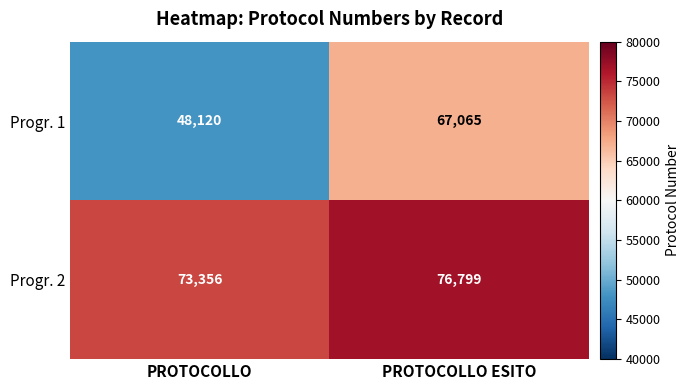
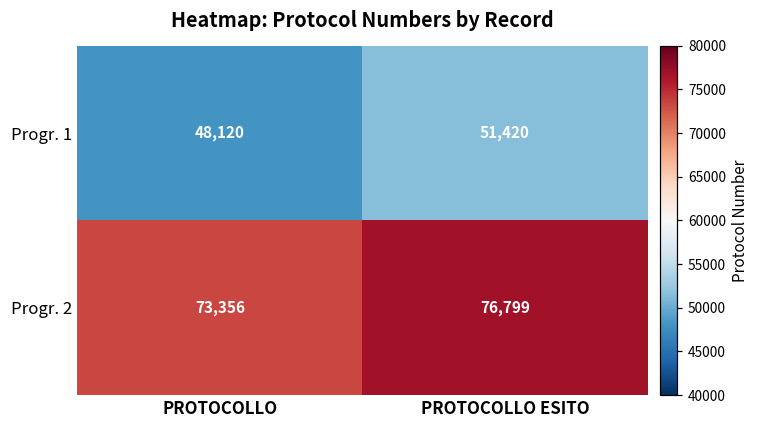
  {
    "Progr. 1": {
      "PROTOCOLLO": "48,120",
-     "PROTOCOLLO ESITO": "67,065"
+     "PROTOCOLLO ESITO": "51,420"
    },
    "Progr. 2": {
      "PROTOCOLLO": "73,356",
      "PROTOCOLLO ESITO": "76,799"
    }
  }
